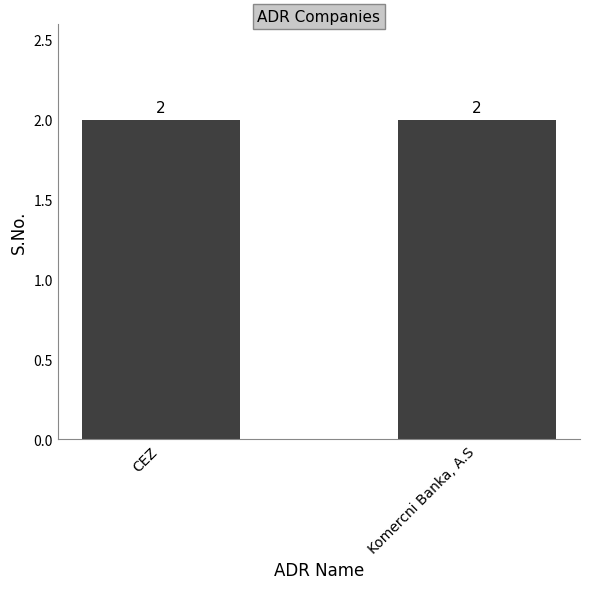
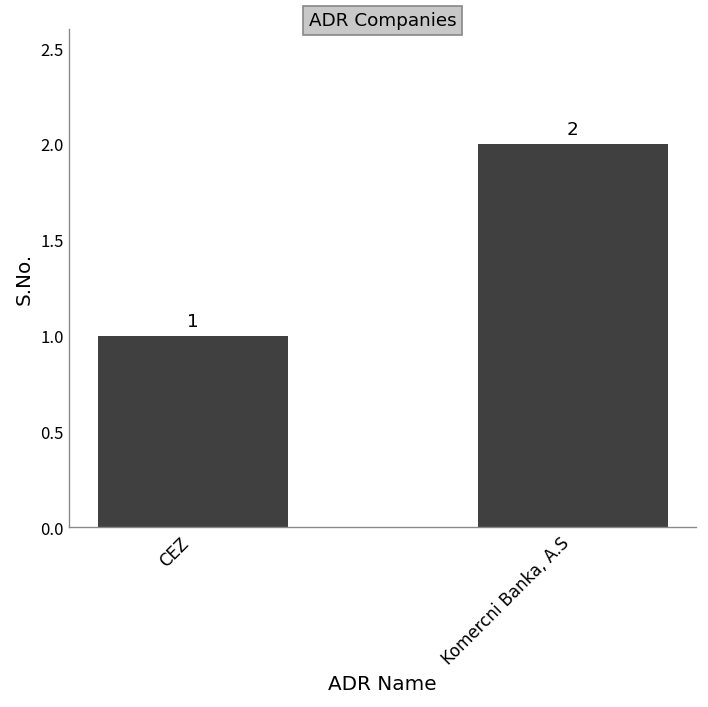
  {
-   "CEZ": 2,
+   "CEZ": 1,
    "Komercni Banka, A.S": 2
  }
